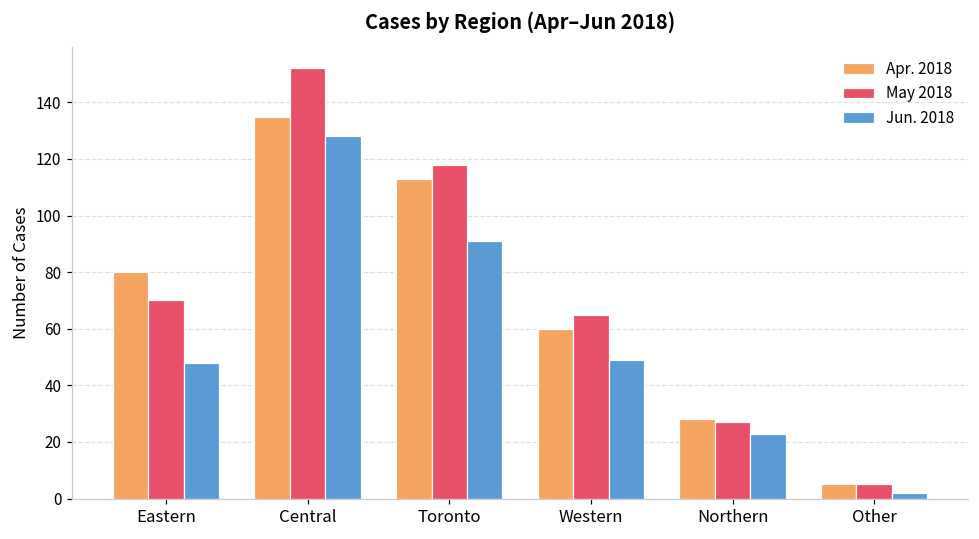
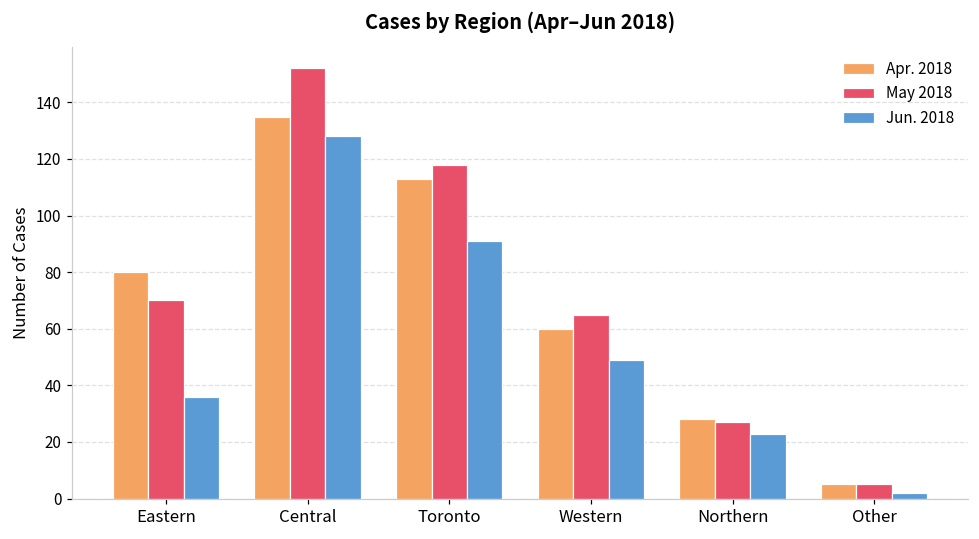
  {
    "Apr. 2018": {
      "Eastern": 80,
      "Central": 135,
      "Toronto": 113,
      "Western": 60,
      "Northern": 28,
      "Other": 5
    },
    "May 2018": {
      "Eastern": 70,
      "Central": 152,
      "Toronto": 118,
      "Western": 65,
      "Northern": 27,
      "Other": 5
    },
    "Jun. 2018": {
-     "Eastern": 48,
+     "Eastern": 36,
      "Central": 128,
      "Toronto": 91,
      "Western": 49,
      "Northern": 23,
      "Other": 2
    }
  }
